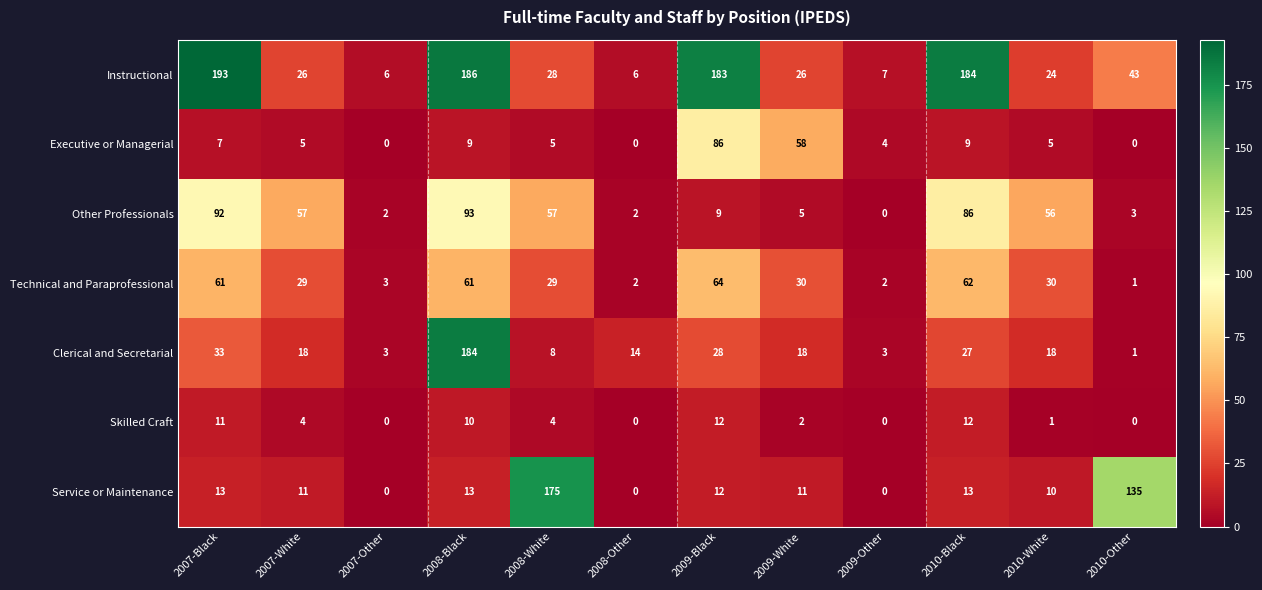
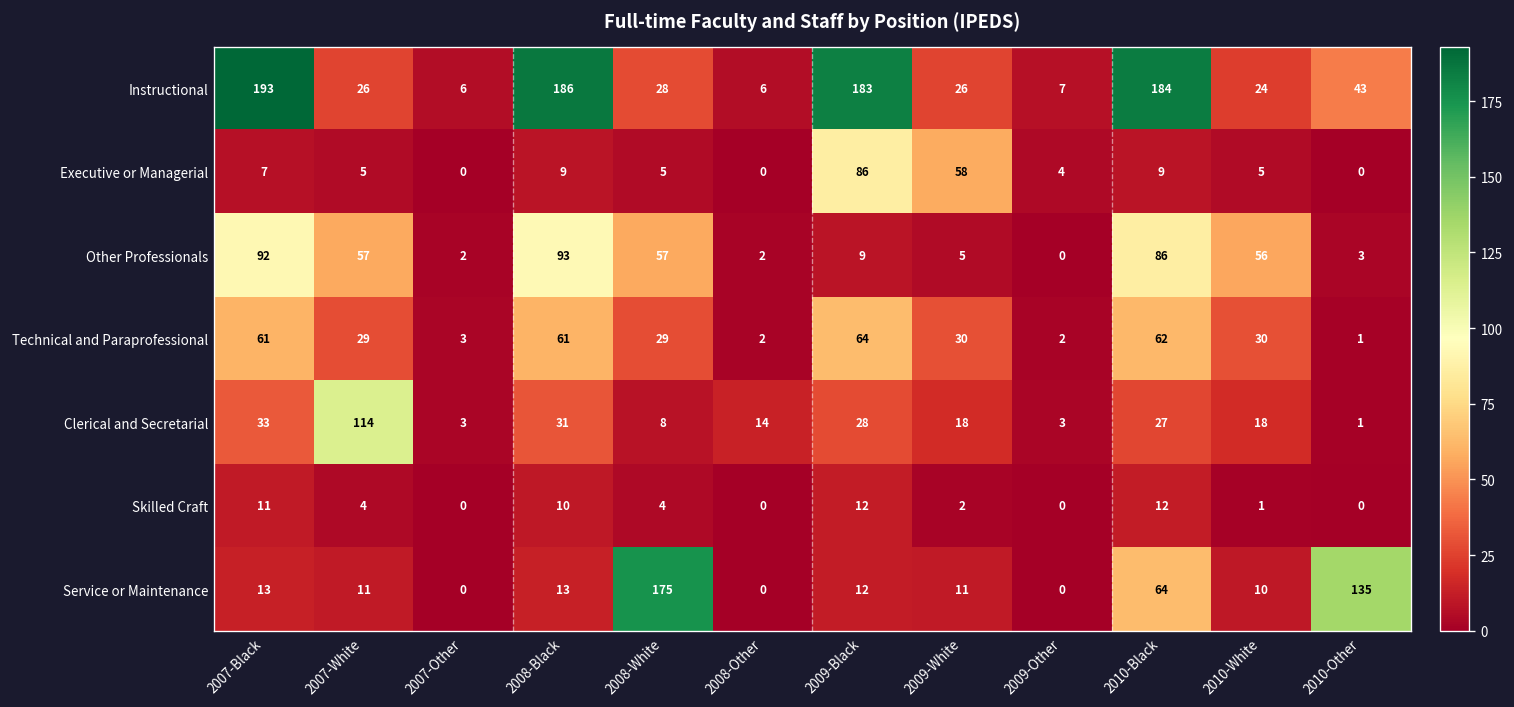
  {
    "Instructional": {
      "2007-Black": 193,
      "2007-White": 26,
      "2007-Other": 6,
      "2008-Black": 186,
      "2008-White": 28,
      "2008-Other": 6,
      "2009-Black": 183,
      "2009-White": 26,
      "2009-Other": 7,
      "2010-Black": 184,
      "2010-White": 24,
      "2010-Other": 43
    },
    "Executive or Managerial": {
      "2007-Black": 7,
      "2007-White": 5,
      "2007-Other": 0,
      "2008-Black": 9,
      "2008-White": 5,
      "2008-Other": 0,
      "2009-Black": 86,
      "2009-White": 58,
      "2009-Other": 4,
      "2010-Black": 9,
      "2010-White": 5,
      "2010-Other": 0
    },
    "Other Professionals": {
      "2007-Black": 92,
      "2007-White": 57,
      "2007-Other": 2,
      "2008-Black": 93,
      "2008-White": 57,
      "2008-Other": 2,
      "2009-Black": 9,
      "2009-White": 5,
      "2009-Other": 0,
      "2010-Black": 86,
      "2010-White": 56,
      "2010-Other": 3
    },
    "Technical and Paraprofessional": {
      "2007-Black": 61,
      "2007-White": 29,
      "2007-Other": 3,
      "2008-Black": 61,
      "2008-White": 29,
      "2008-Other": 2,
      "2009-Black": 64,
      "2009-White": 30,
      "2009-Other": 2,
      "2010-Black": 62,
      "2010-White": 30,
      "2010-Other": 1
    },
    "Clerical and Secretarial": {
      "2007-Black": 33,
-     "2007-White": 18,
+     "2007-White": 114,
      "2007-Other": 3,
-     "2008-Black": 184,
+     "2008-Black": 31,
      "2008-White": 8,
      "2008-Other": 14,
      "2009-Black": 28,
      "2009-White": 18,
      "2009-Other": 3,
      "2010-Black": 27,
      "2010-White": 18,
      "2010-Other": 1
    },
    "Skilled Craft": {
      "2007-Black": 11,
      "2007-White": 4,
      "2007-Other": 0,
      "2008-Black": 10,
      "2008-White": 4,
      "2008-Other": 0,
      "2009-Black": 12,
      "2009-White": 2,
      "2009-Other": 0,
      "2010-Black": 12,
      "2010-White": 1,
      "2010-Other": 0
    },
    "Service or Maintenance": {
      "2007-Black": 13,
      "2007-White": 11,
      "2007-Other": 0,
      "2008-Black": 13,
      "2008-White": 175,
      "2008-Other": 0,
      "2009-Black": 12,
      "2009-White": 11,
      "2009-Other": 0,
-     "2010-Black": 13,
+     "2010-Black": 64,
      "2010-White": 10,
      "2010-Other": 135
    }
  }
